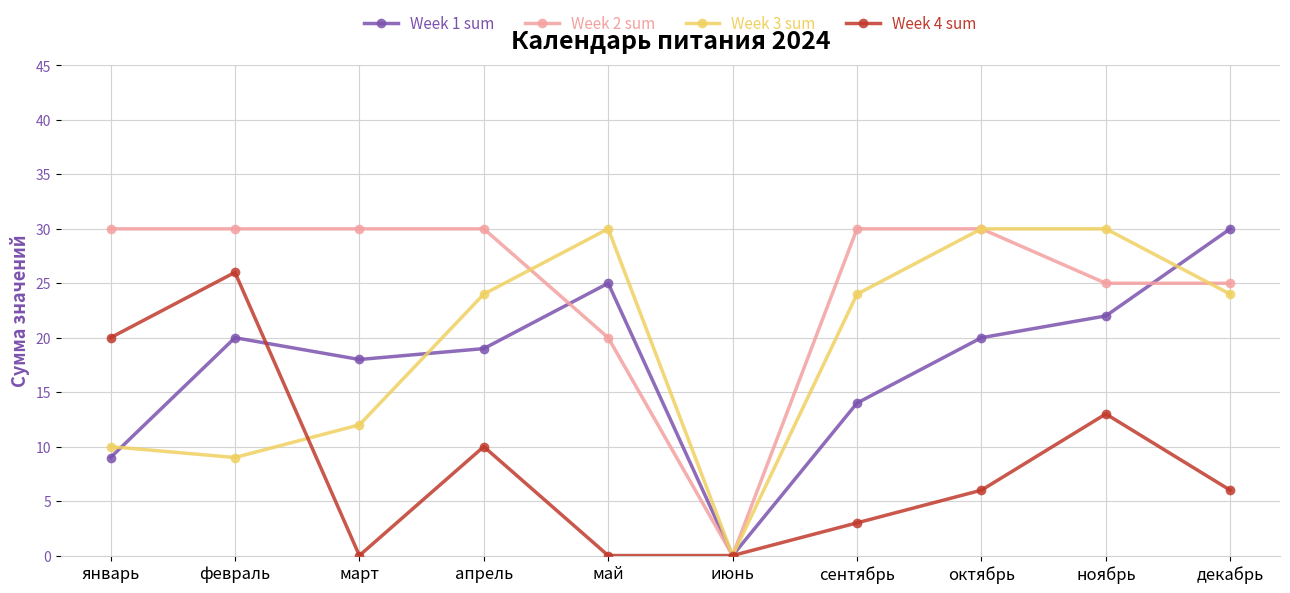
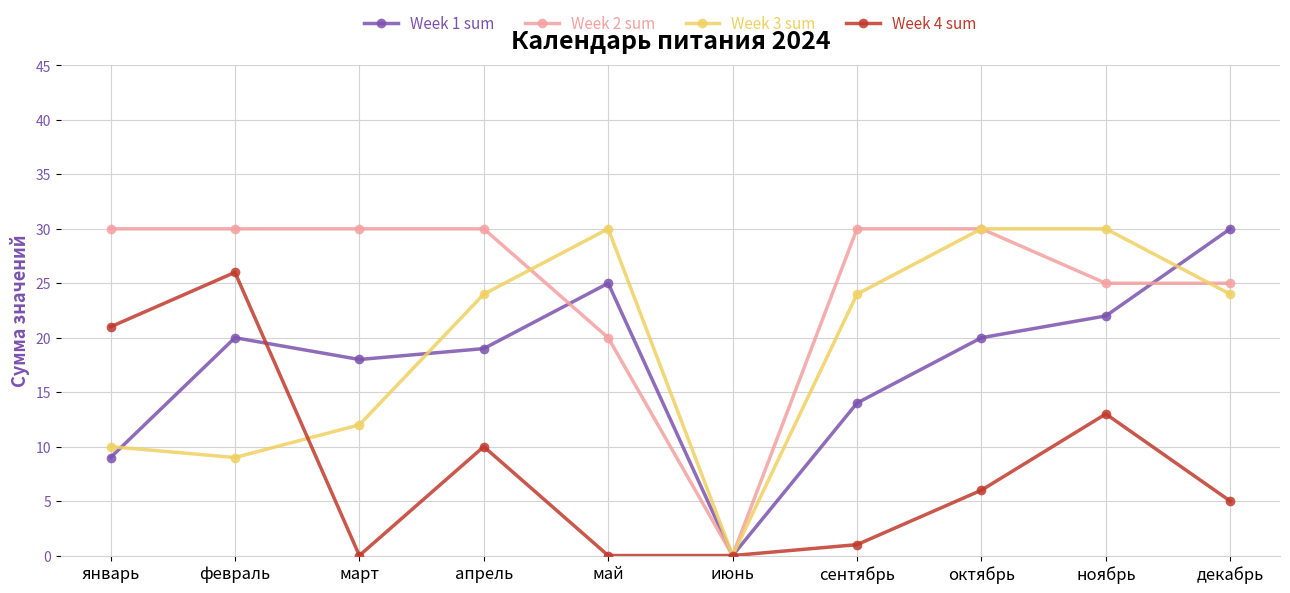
  {
    "Week 1 sum": {
      "январь": 9,
      "февраль": 20,
      "март": 18,
      "апрель": 19,
      "май": 25,
      "сентябрь": 14,
      "октябрь": 20,
      "ноябрь": 22,
      "декабрь": 30
    },
    "Week 2 sum": {
      "январь": 30,
      "февраль": 30,
      "март": 30,
      "апрель": 30,
      "май": 20,
      "сентябрь": 30,
      "ноябрь": 25,
      "декабрь": 25
    },
    "Week 3 sum": {
      "январь": 10,
      "февраль": 9,
      "март": 12,
      "апрель": 24,
      "май": 30,
      "сентябрь": 24,
      "ноябрь": 30,
      "декабрь": 24
    },
    "Week 4 sum": {
-     "январь": 20,
+     "январь": 21,
      "февраль": 26,
      "март": 0,
      "апрель": 10,
      "май": 0,
-     "сентябрь": 3,
+     "сентябрь": 1,
      "октябрь": 6,
      "ноябрь": 13,
-     "декабрь": 6
+     "декабрь": 5
    }
  }
